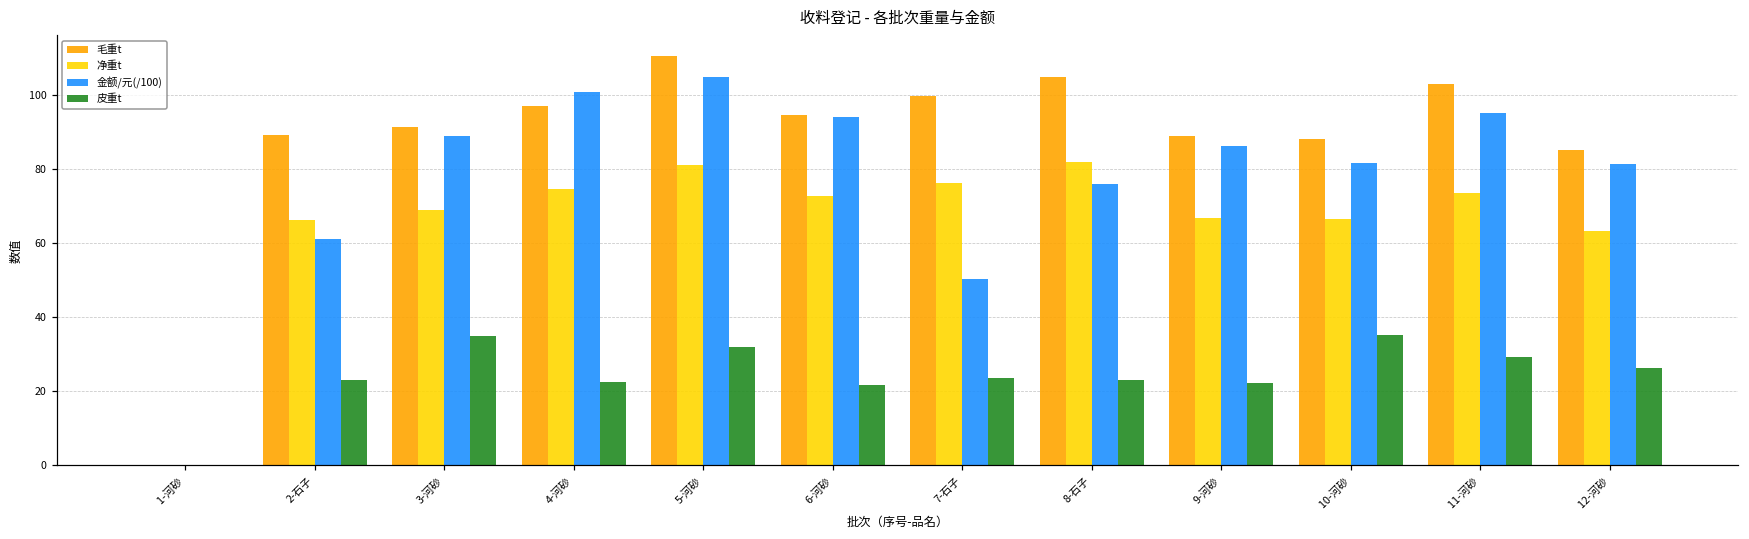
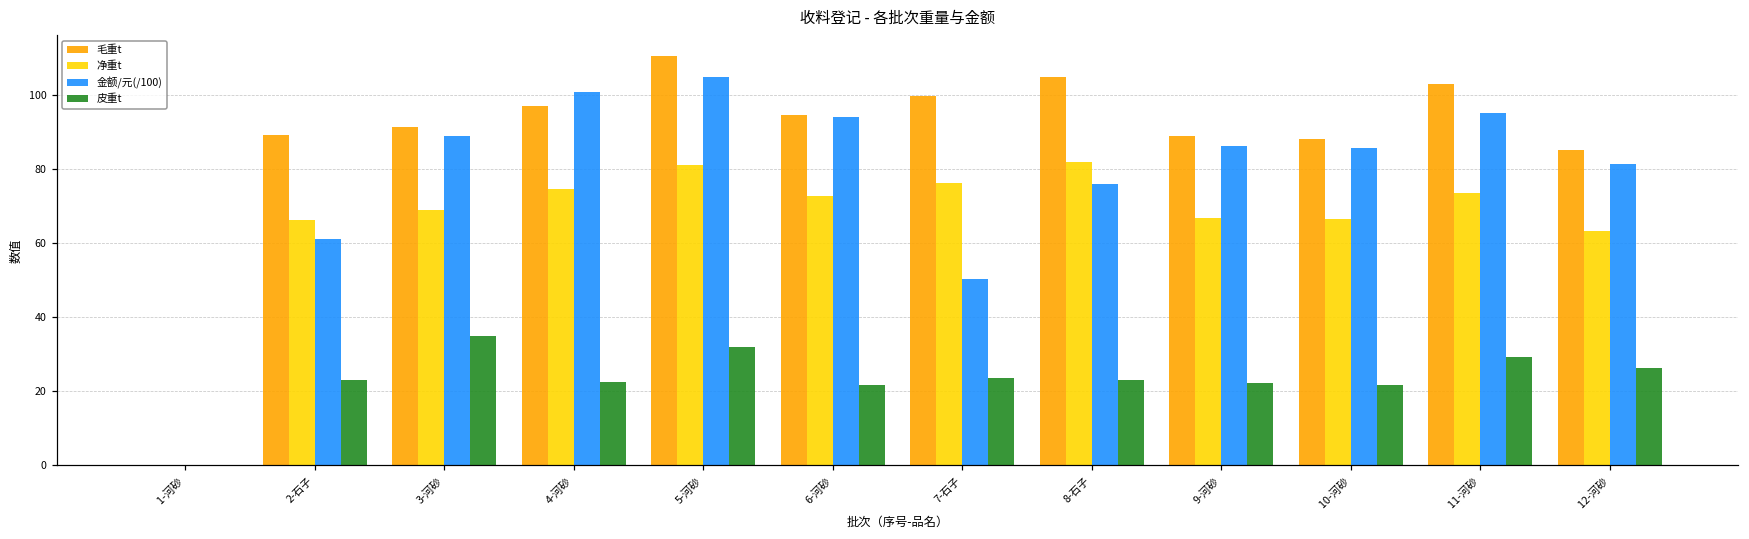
  {
    "金额/元(/100)": {
      "1-河砂": 0,
      "2-石子": 61,
      "3-河砂": 89,
      "4-河砂": 101,
      "5-河砂": 105,
      "6-河砂": 94,
      "7-石子": 50,
      "8-石子": 76,
      "9-河砂": 86,
-     "10-河砂": 82,
+     "10-河砂": 86,
      "11-河砂": 95,
      "12-河砂": 81
    },
    "皮重t": {
      "1-河砂": 0,
      "2-石子": 23,
      "3-河砂": 35,
      "4-河砂": 22,
      "5-河砂": 32,
      "6-河砂": 22,
      "7-石子": 24,
      "8-石子": 23,
      "9-河砂": 22,
-     "10-河砂": 35,
+     "10-河砂": 22,
      "11-河砂": 29,
      "12-河砂": 26
    }
  }
